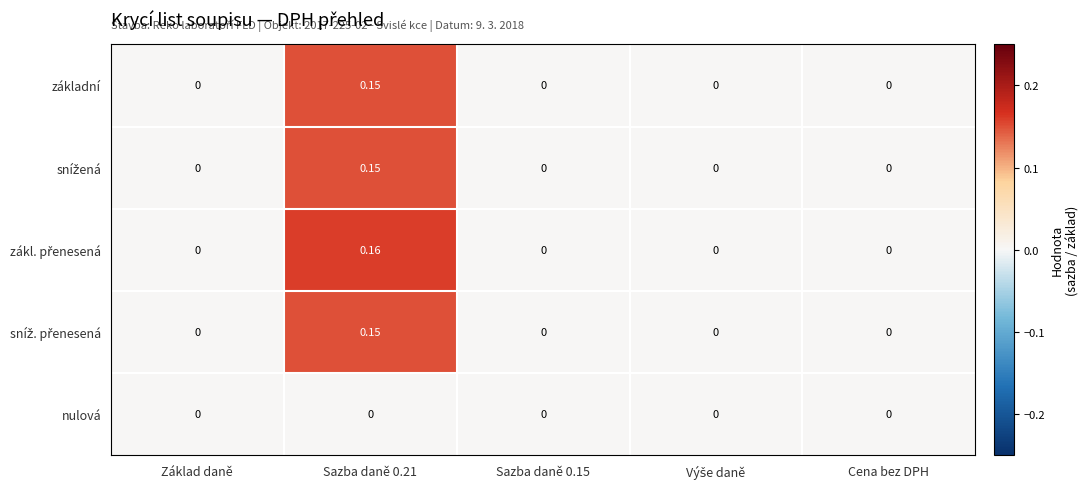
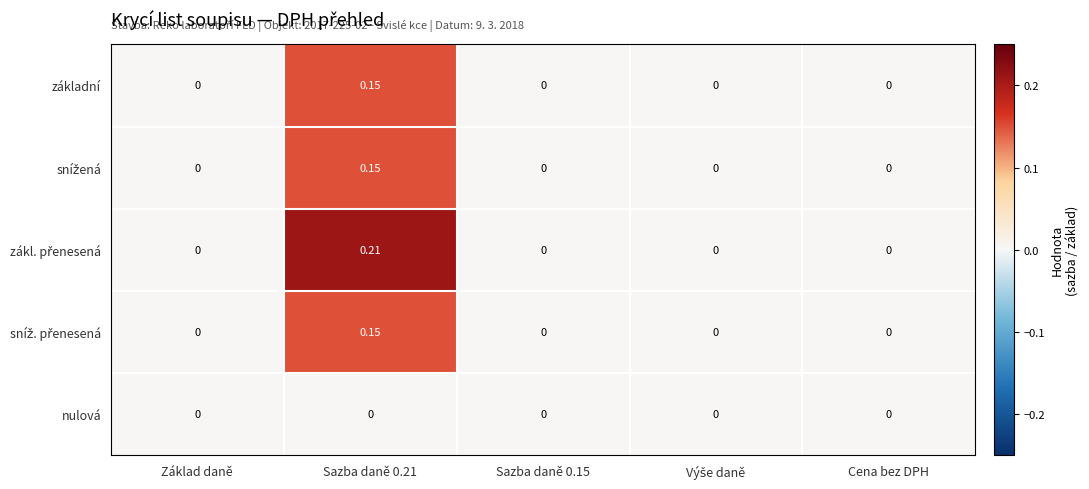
  {
    "základní": {
      "Základ daně": 0,
      "Sazba daně 0.21": 0.15,
      "Sazba daně 0.15": 0,
      "Výše daně": 0,
      "Cena bez DPH": 0
    },
    "snížená": {
      "Základ daně": 0,
      "Sazba daně 0.21": 0.15,
      "Sazba daně 0.15": 0,
      "Výše daně": 0,
      "Cena bez DPH": 0
    },
    "zákl. přenesená": {
      "Základ daně": 0,
-     "Sazba daně 0.21": 0.16,
+     "Sazba daně 0.21": 0.21,
      "Sazba daně 0.15": 0,
      "Výše daně": 0,
      "Cena bez DPH": 0
    },
    "sníž. přenesená": {
      "Základ daně": 0,
      "Sazba daně 0.21": 0.15,
      "Sazba daně 0.15": 0,
      "Výše daně": 0,
      "Cena bez DPH": 0
    },
    "nulová": {
      "Základ daně": 0,
      "Sazba daně 0.21": 0,
      "Sazba daně 0.15": 0,
      "Výše daně": 0,
      "Cena bez DPH": 0
    }
  }
